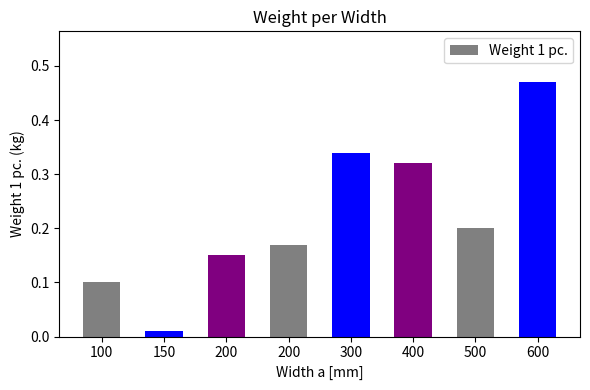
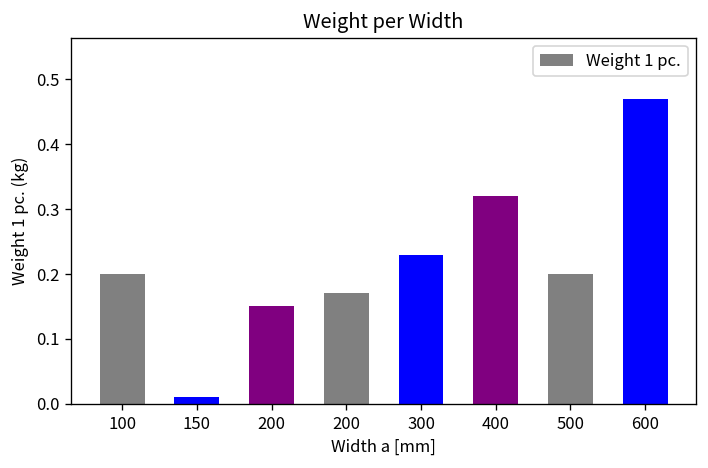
  {
-   "100": 0.1,
+   "100": 0.2,
    "150": 0.01,
-   "300": 0.34,
+   "300": 0.23,
    "400": 0.32,
    "500": 0.20,
    "600": 0.47
  }
